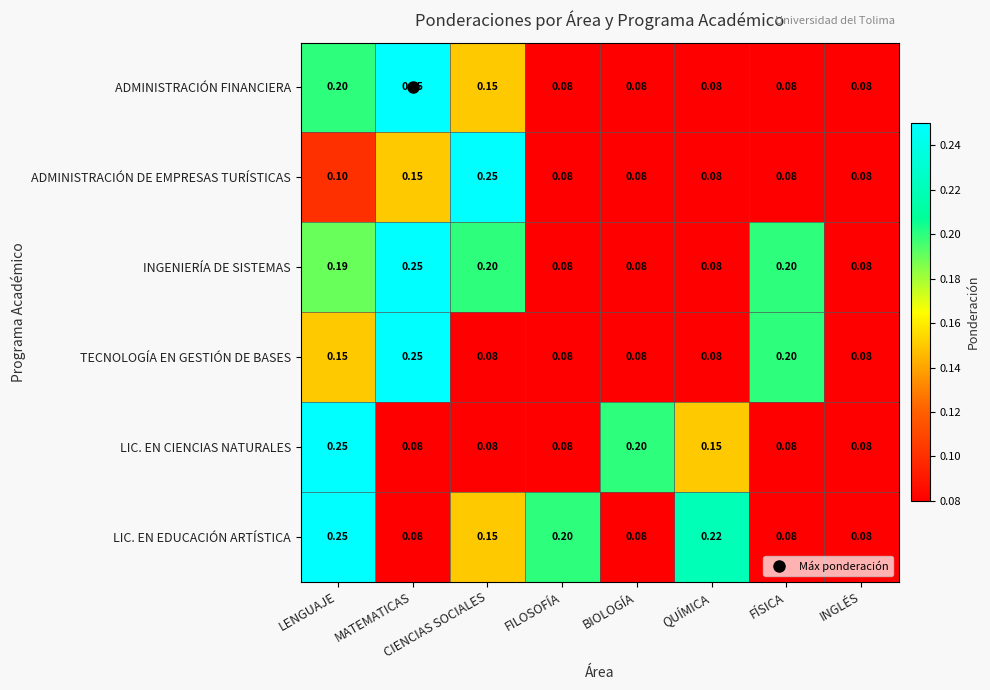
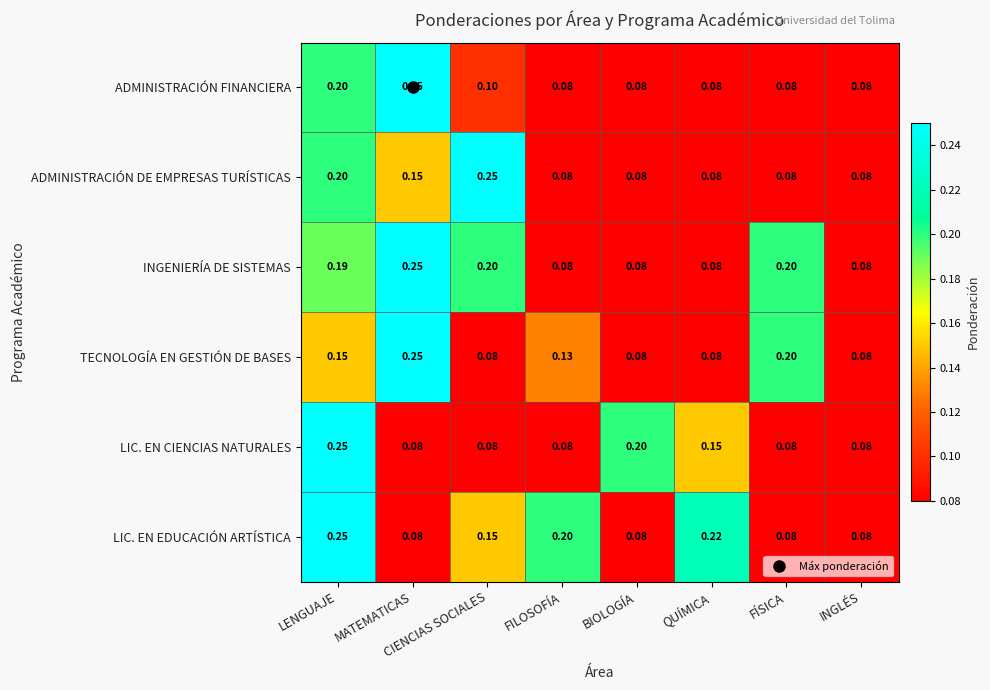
  {
    "ADMINISTRACIÓN FINANCIERA": {
      "LENGUAJE": 0.20,
-     "CIENCIAS SOCIALES": 0.15,
+     "CIENCIAS SOCIALES": 0.10,
      "FILOSOFÍA": 0.08,
      "BIOLOGÍA": 0.08,
      "QUÍMICA": 0.08,
      "FÍSICA": 0.08,
      "INGLÉS": 0.08
    },
    "ADMINISTRACIÓN DE EMPRESAS TURÍSTICAS": {
-     "LENGUAJE": 0.10,
+     "LENGUAJE": 0.20,
      "MATEMATICAS": 0.15,
      "CIENCIAS SOCIALES": 0.25,
      "FILOSOFÍA": 0.08,
      "BIOLOGÍA": 0.08,
      "QUÍMICA": 0.08,
      "FÍSICA": 0.08,
      "INGLÉS": 0.08
    },
    "INGENIERÍA DE SISTEMAS": {
      "LENGUAJE": 0.19,
      "MATEMATICAS": 0.25,
      "CIENCIAS SOCIALES": 0.20,
      "FILOSOFÍA": 0.08,
      "BIOLOGÍA": 0.08,
      "QUÍMICA": 0.08,
      "FÍSICA": 0.20,
      "INGLÉS": 0.08
    },
    "TECNOLOGÍA EN GESTIÓN DE BASES": {
      "LENGUAJE": 0.15,
      "MATEMATICAS": 0.25,
      "CIENCIAS SOCIALES": 0.08,
-     "FILOSOFÍA": 0.08,
+     "FILOSOFÍA": 0.13,
      "BIOLOGÍA": 0.08,
      "QUÍMICA": 0.08,
      "FÍSICA": 0.20,
      "INGLÉS": 0.08
    },
    "LIC. EN CIENCIAS NATURALES": {
      "LENGUAJE": 0.25,
      "MATEMATICAS": 0.08,
      "CIENCIAS SOCIALES": 0.08,
      "FILOSOFÍA": 0.08,
      "BIOLOGÍA": 0.20,
      "QUÍMICA": 0.15,
      "FÍSICA": 0.08,
      "INGLÉS": 0.08
    },
    "LIC. EN EDUCACIÓN ARTÍSTICA": {
      "LENGUAJE": 0.25,
      "MATEMATICAS": 0.08,
      "CIENCIAS SOCIALES": 0.15,
      "FILOSOFÍA": 0.20,
      "BIOLOGÍA": 0.08,
      "QUÍMICA": 0.22,
      "FÍSICA": 0.08,
      "INGLÉS": 0.08
    }
  }
